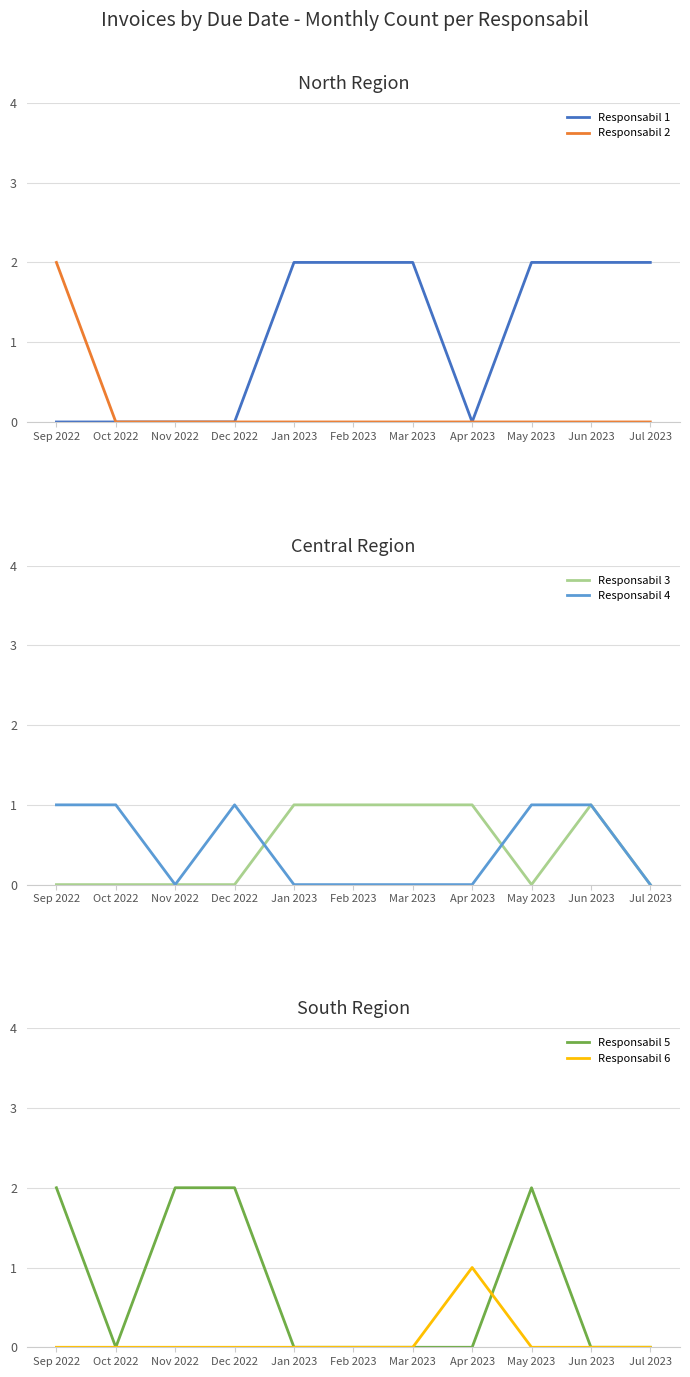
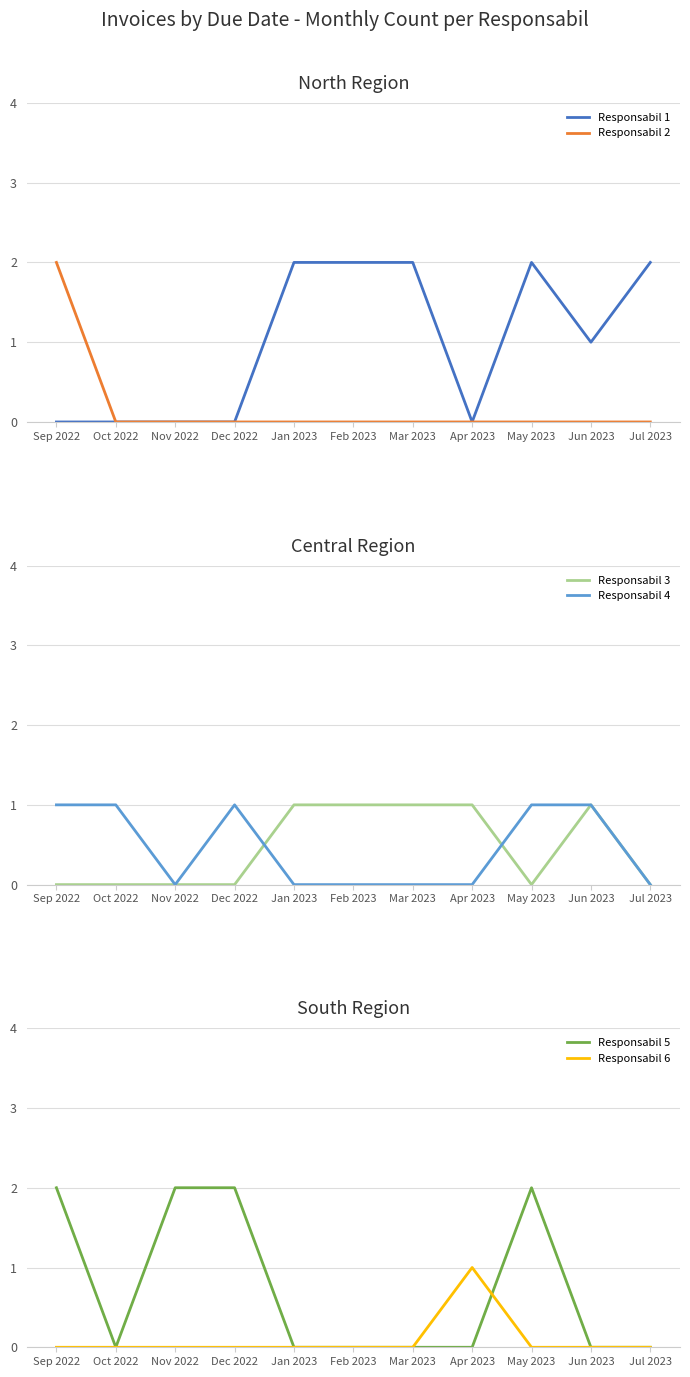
  {
    "North Region": {
      "Responsabil 1": {
        "Sep 2022": 0,
        "Jan 2023": 2,
        "Feb 2023": 2,
        "Mar 2023": 2,
        "May 2023": 2,
-       "Jun 2023": 2,
+       "Jun 2023": 1,
        "Jul 2023": 2
      },
      "Responsabil 2": {
        "Sep 2022": 2,
        "Jan 2023": 0,
        "Feb 2023": 0,
        "Mar 2023": 0,
        "May 2023": 0,
        "Jun 2023": 0,
        "Jul 2023": 0
      }
    },
    "Central Region": {
      "Responsabil 3": {
        "Sep 2022": 0.0,
        "Oct 2022": 0.0,
        "Dec 2022": 0.0,
        "Jan 2023": 1.0,
        "Feb 2023": 1.0,
        "Mar 2023": 1.0,
        "Apr 2023": 1.0,
        "May 2023": 0.0
      },
      "Responsabil 4": {
        "Sep 2022": 1.0,
        "Oct 2022": 1.0,
        "Dec 2022": 1.0,
        "Jan 2023": 0.0,
        "Feb 2023": 0.0,
        "Mar 2023": 0.0,
        "Apr 2023": 0.0,
        "May 2023": 1.0
      }
    },
    "South Region": {
      "Responsabil 5": {
        "Sep 2022": 2.0,
        "Nov 2022": 2.0,
        "Dec 2022": 2.0,
        "Apr 2023": 0.0,
        "May 2023": 2.0
      },
      "Responsabil 6": {
        "Sep 2022": 0.0,
        "Nov 2022": 0.0,
        "Dec 2022": 0.0,
        "Apr 2023": 1.0,
        "May 2023": 0.0
      }
    }
  }
